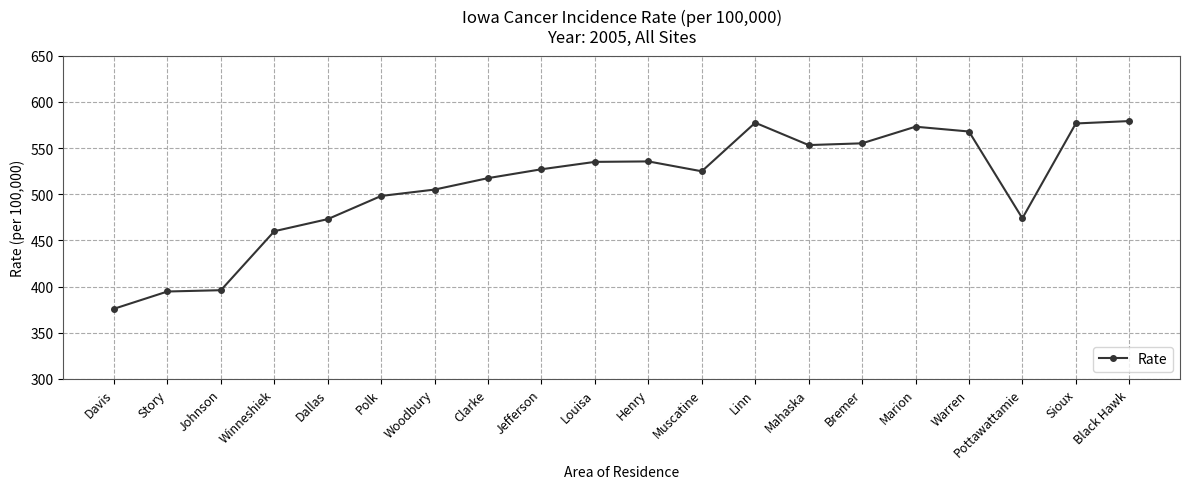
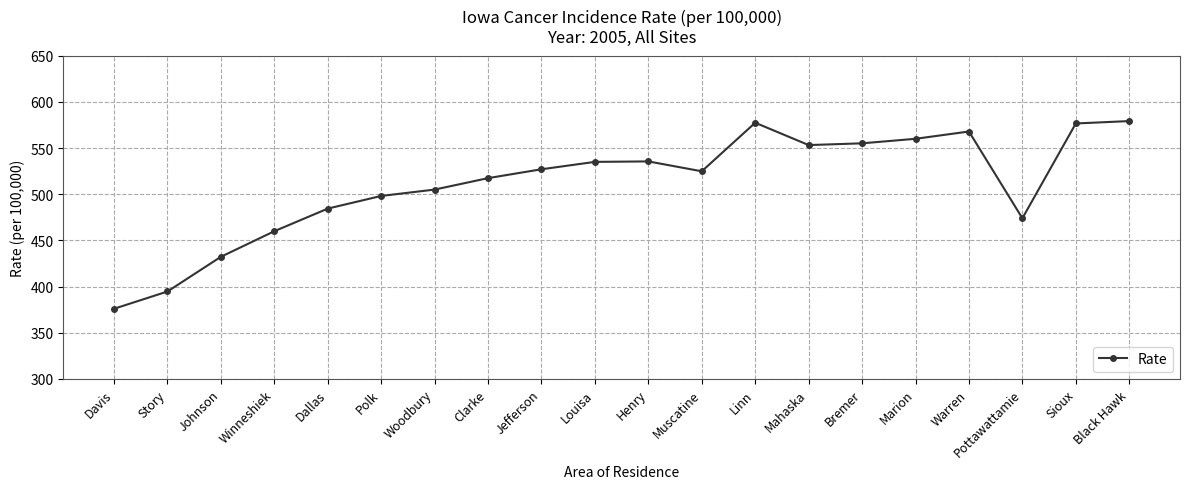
  {
    "Davis": 380,
    "Story": 390,
-   "Johnson": 400,
+   "Johnson": 430,
    "Winneshiek": 460,
-   "Dallas": 470,
+   "Dallas": 480,
    "Polk": 500,
    "Woodbury": 510,
    "Clarke": 520,
    "Jefferson": 530,
    "Louisa": 540,
    "Henry": 540,
    "Muscatine": 520,
    "Linn": 580,
    "Mahaska": 550,
    "Bremer": 560,
-   "Marion": 570,
+   "Marion": 560,
    "Warren": 570,
    "Pottawattamie": 470,
    "Sioux": 580,
    "Black Hawk": 580
  }
